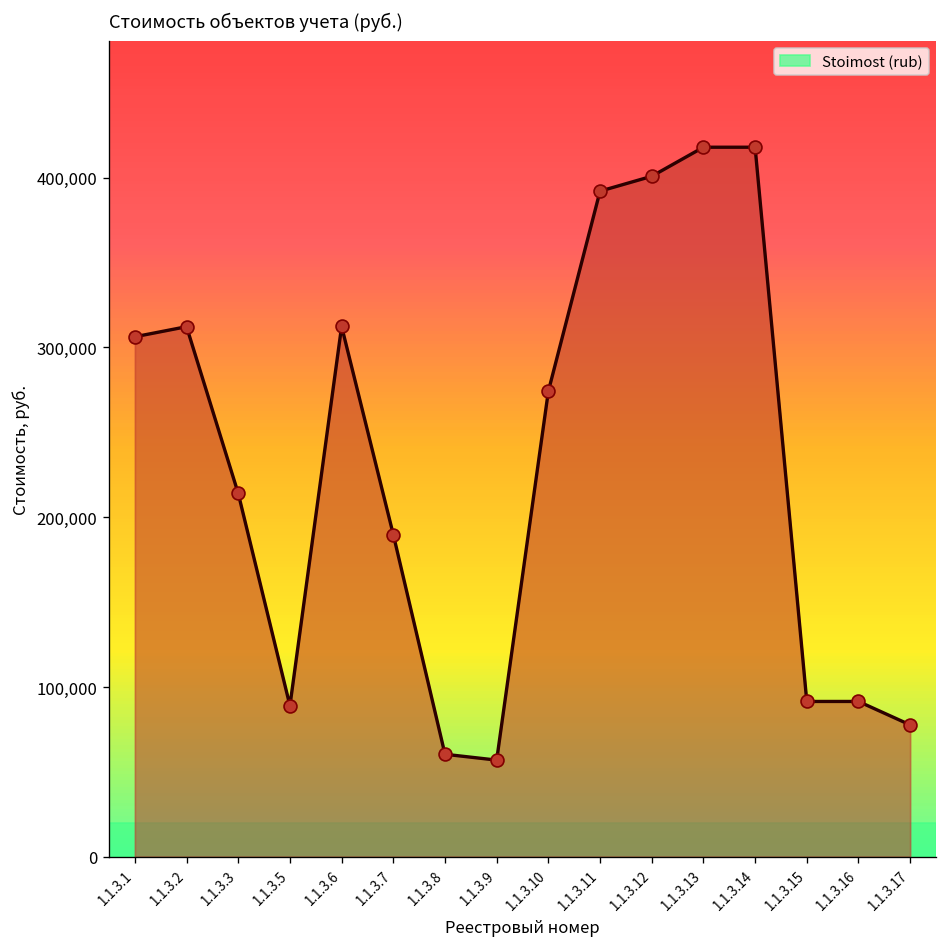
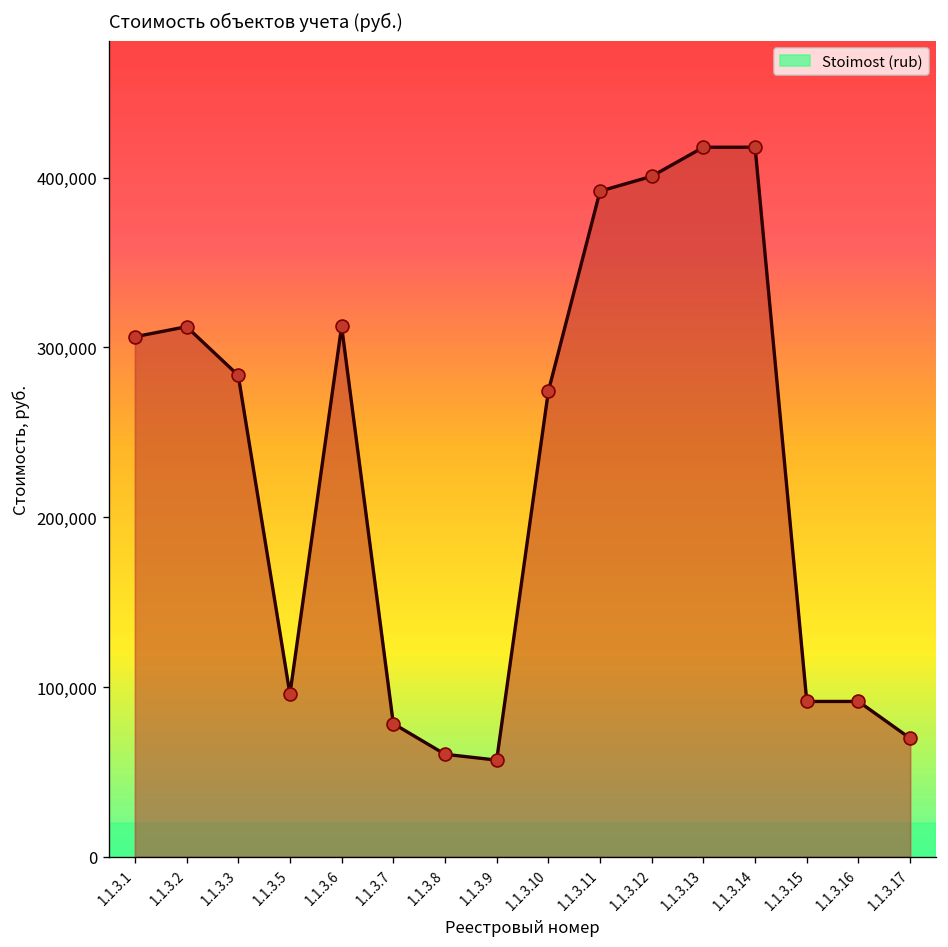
  {
    "1.1.3.1": "306,000",
    "1.1.3.2": "312,000",
-   "1.1.3.3": "214,000",
-   "1.1.3.5": "89,000",
+   "1.1.3.3": "284,000",
+   "1.1.3.5": "96,000",
    "1.1.3.6": "312,000",
-   "1.1.3.7": "190,000",
+   "1.1.3.7": "78,000",
    "1.1.3.8": "60,000",
    "1.1.3.9": "57,000",
    "1.1.3.10": "274,000",
    "1.1.3.11": "392,000",
    "1.1.3.12": "401,000",
    "1.1.3.13": "418,000",
    "1.1.3.14": "418,000",
    "1.1.3.15": "91,000",
    "1.1.3.16": "91,000",
-   "1.1.3.17": "78,000"
+   "1.1.3.17": "70,000"
  }
